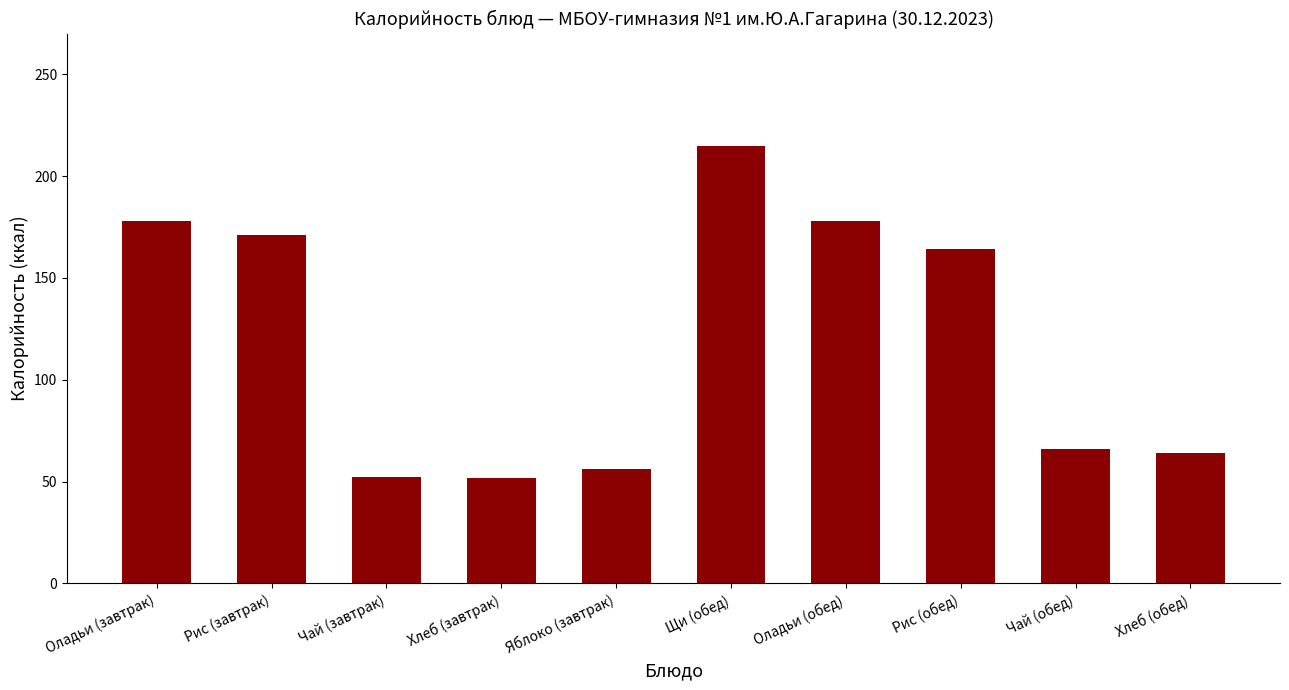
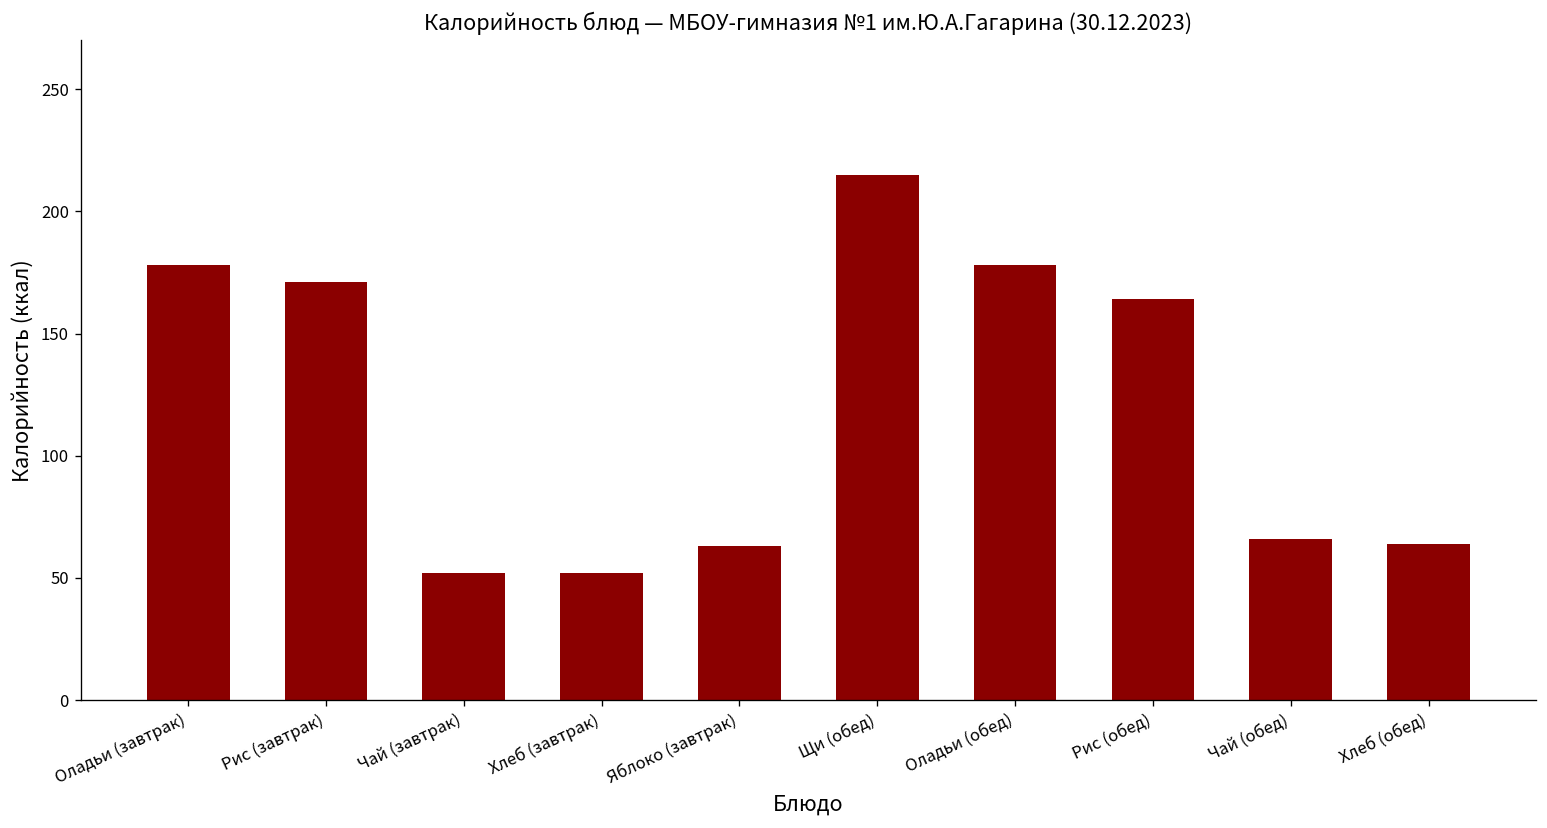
  {
    "Оладьи (завтрак)": 178,
    "Рис (завтрак)": 171,
    "Чай (завтрак)": 52,
    "Хлеб (завтрак)": 52,
-   "Яблоко (завтрак)": 56,
+   "Яблоко (завтрак)": 63,
    "Щи (обед)": 215,
    "Оладьи (обед)": 178,
    "Рис (обед)": 164,
    "Чай (обед)": 66,
    "Хлеб (обед)": 64
  }
